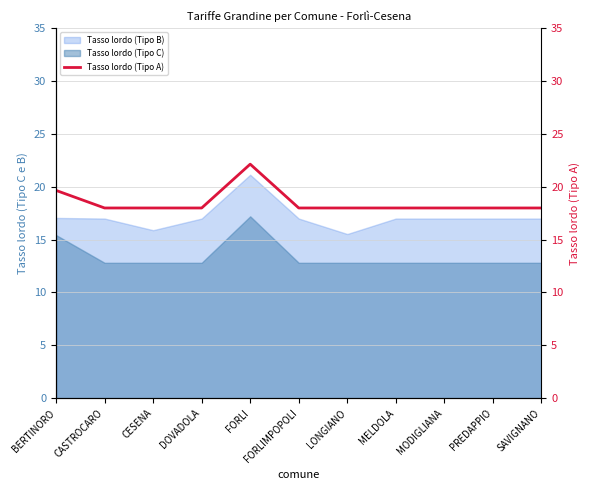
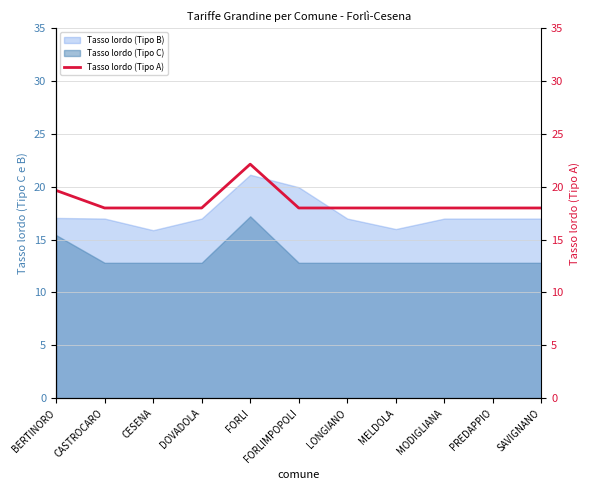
  {
    "Tasso lordo (Tipo B)": {
      "BERTINORO": 17.0,
      "CASTROCARO": 17.0,
      "CESENA": 15.9,
      "DOVADOLA": 17.0,
      "FORLI": 21.1,
-     "FORLIMPOPOLI": 17.0,
-     "LONGIANO": 15.5,
-     "MELDOLA": 17.0,
+     "FORLIMPOPOLI": 19.9,
+     "LONGIANO": 17.0,
+     "MELDOLA": 16.0,
      "MODIGLIANA": 17.0,
      "PREDAPPIO": 17.0,
      "SAVIGNANO": 17.0
    },
    "Tasso lordo (Tipo C)": {
      "BERTINORO": 15.4,
      "CASTROCARO": 12.8,
      "CESENA": 12.8,
      "DOVADOLA": 12.8,
      "FORLI": 17.2,
      "FORLIMPOPOLI": 12.8,
      "LONGIANO": 12.8,
      "MELDOLA": 12.8,
      "MODIGLIANA": 12.8,
      "PREDAPPIO": 12.8,
      "SAVIGNANO": 12.8
    },
    "Tasso lordo (Tipo A)": {
      "BERTINORO": 19.6,
      "CASTROCARO": 18.0,
      "CESENA": 18.0,
      "DOVADOLA": 18.0,
      "FORLI": 22.1,
      "FORLIMPOPOLI": 18.0,
      "LONGIANO": 18.0,
      "MELDOLA": 18.0,
      "MODIGLIANA": 18.0,
      "PREDAPPIO": 18.0,
      "SAVIGNANO": 18.0
    }
  }
